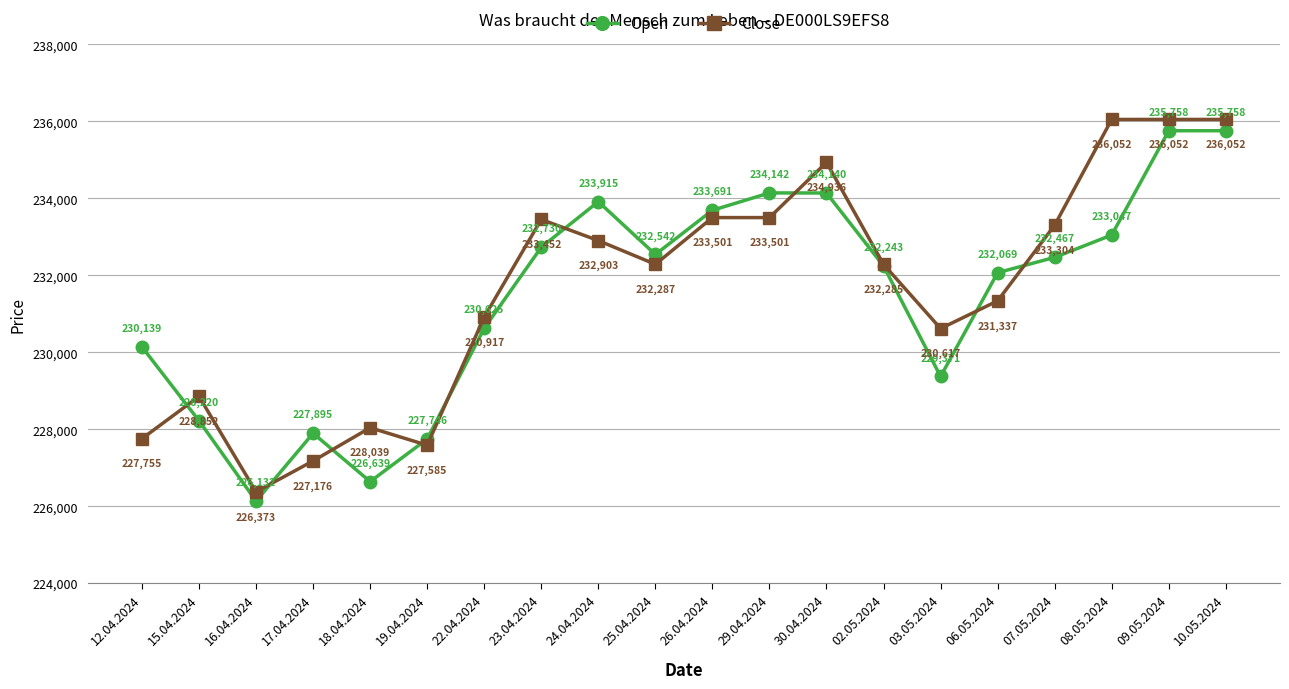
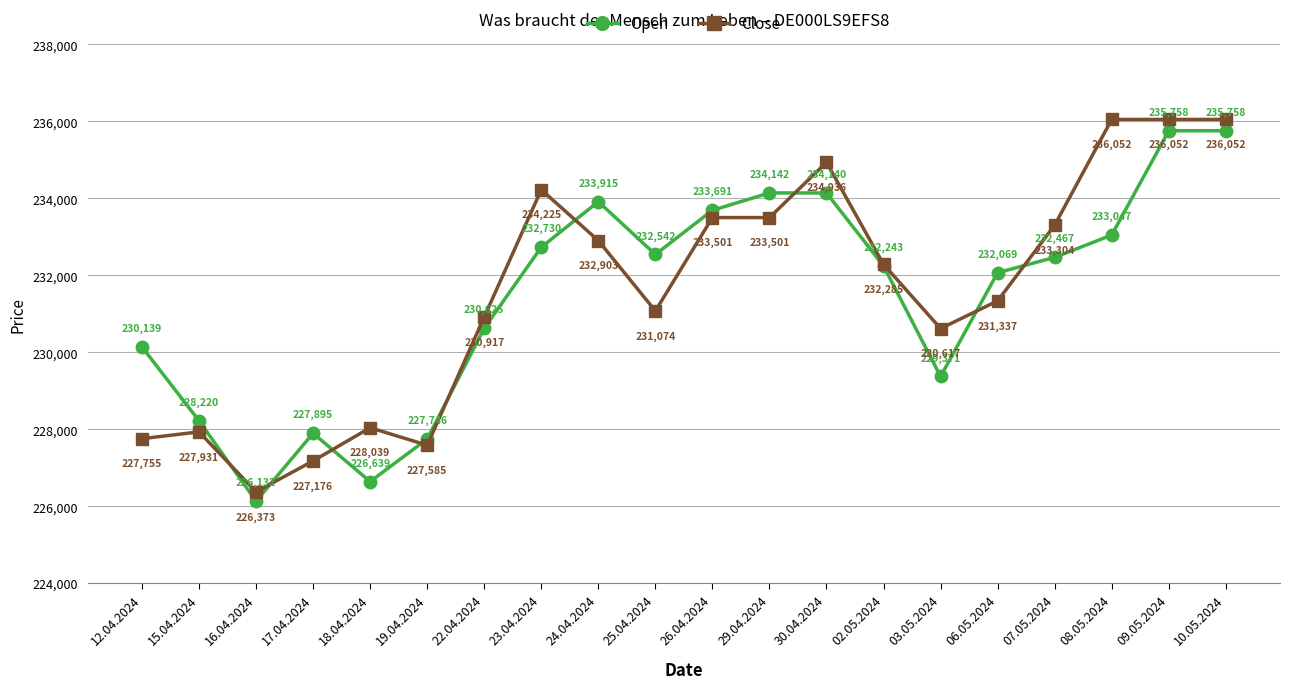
  {
    "Open": {
      "12.04.2024": "230,139",
      "15.04.2024": "228,220",
      "16.04.2024": "226,132",
      "17.04.2024": "227,895",
      "18.04.2024": "226,639",
      "19.04.2024": "227,746",
      "22.04.2024": "230,625",
      "23.04.2024": "232,730",
      "24.04.2024": "233,915",
      "25.04.2024": "232,542",
      "26.04.2024": "233,691",
      "29.04.2024": "234,142",
      "30.04.2024": "234,140",
      "06.05.2024": "232,069",
      "07.05.2024": "232,467",
      "08.05.2024": "233,047",
      "09.05.2024": "235,758",
      "10.05.2024": "235,758"
    },
    "Close": {
      "12.04.2024": "227,755",
-     "15.04.2024": "228,852",
+     "15.04.2024": "227,931",
      "16.04.2024": "226,373",
      "17.04.2024": "227,176",
      "18.04.2024": "228,039",
      "19.04.2024": "227,585",
      "22.04.2024": "230,917",
-     "23.04.2024": "233,452",
+     "23.04.2024": "234,225",
      "24.04.2024": "232,903",
-     "25.04.2024": "232,287",
+     "25.04.2024": "231,074",
      "26.04.2024": "233,501",
      "29.04.2024": "233,501",
      "06.05.2024": "231,337",
      "07.05.2024": "233,304",
      "08.05.2024": "236,052",
      "09.05.2024": "236,052",
      "10.05.2024": "236,052"
    }
  }
